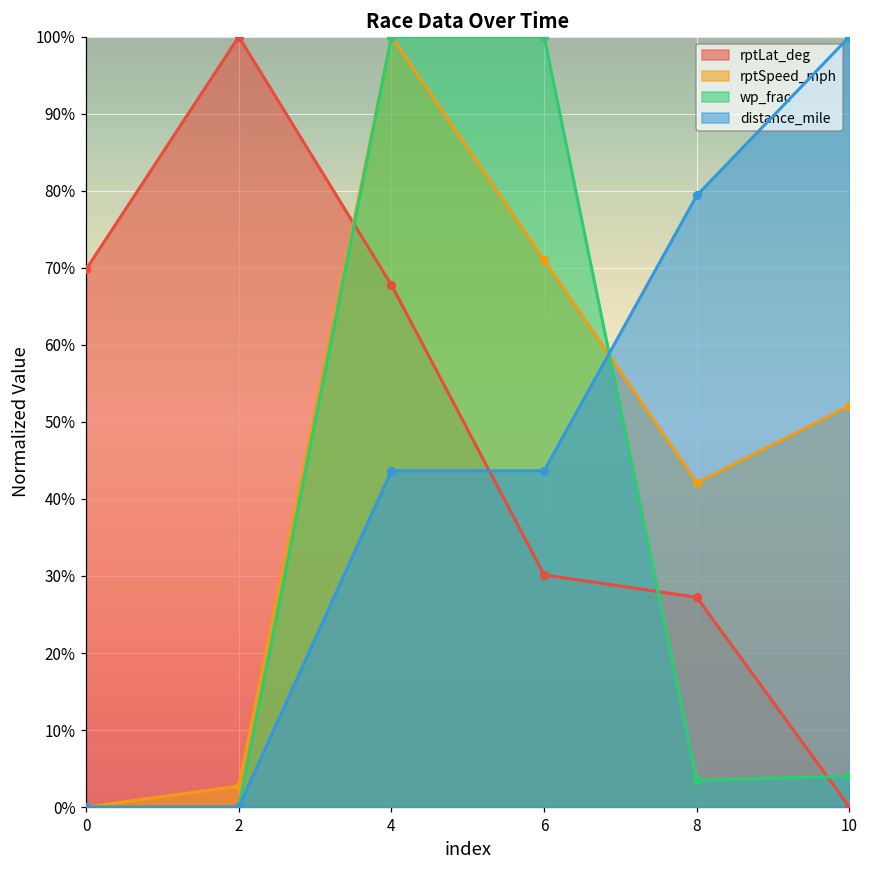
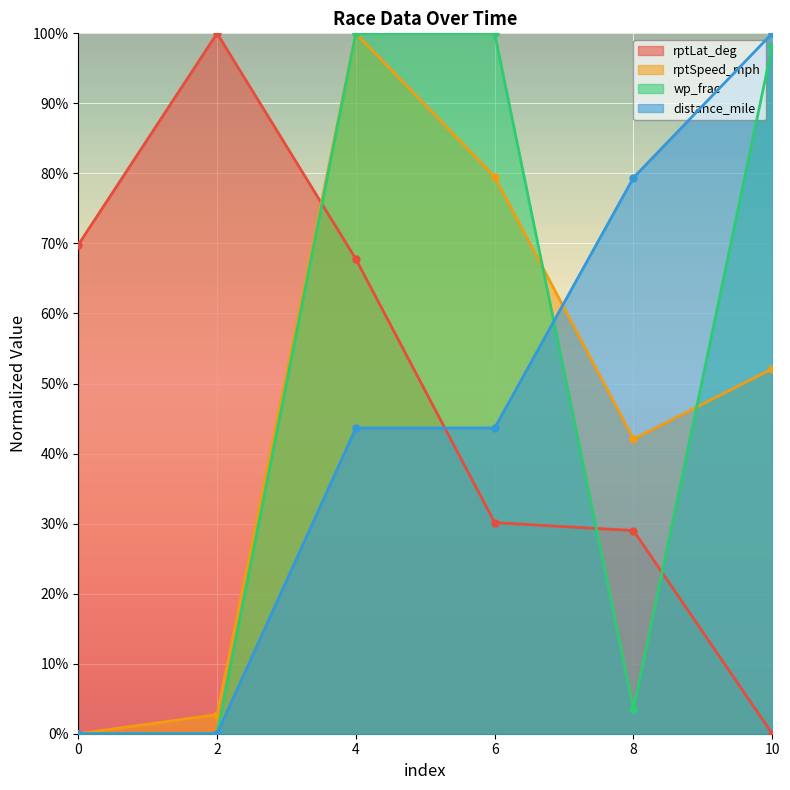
  {
    "rptLat_deg": {
      "0": "70%",
      "2": "100%",
      "4": "68%",
      "6": "30%",
-     "8": "27%",
+     "8": "29%",
      "10": "0%"
    },
    "rptSpeed_mph": {
      "2": "3%",
-     "6": "71%",
+     "6": "80%",
      "8": "42%",
      "10": "52%"
    },
    "wp_frac": {
      "6": "100%",
      "8": "3%",
-     "10": "4%"
+     "10": "98%"
    },
    "distance_mile": {
      "4": "44%",
      "6": "44%",
      "8": "79%",
      "10": "100%"
    }
  }
